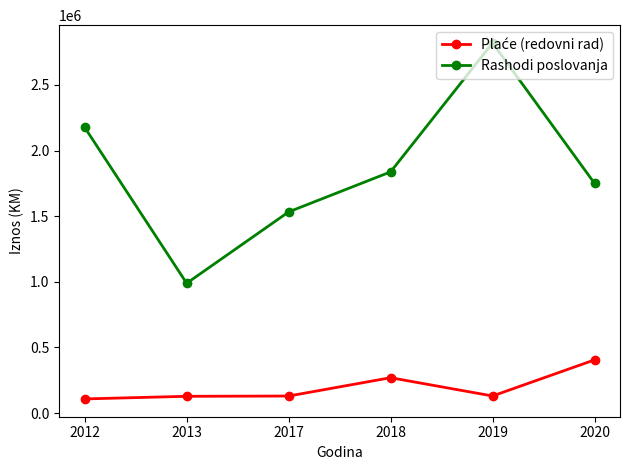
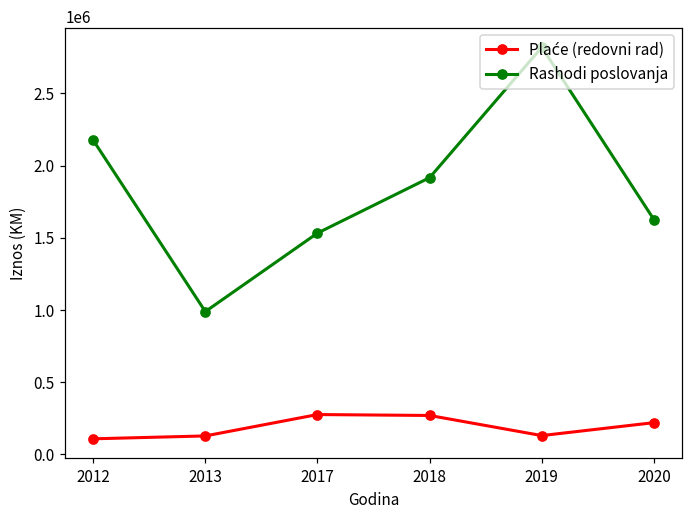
  {
    "Plaće (redovni rad)": {
      "2012": 110000,
      "2013": 130000,
-     "2017": 130000,
+     "2017": 280000,
      "2018": 270000,
      "2019": 130000,
-     "2020": 410000
+     "2020": 220000
    },
    "Rashodi poslovanja": {
      "2012": 2180000,
      "2013": 990000,
      "2017": 1530000,
-     "2018": 1840000,
-     "2020": 1750000
+     "2018": 1920000,
+     "2020": 1630000
    }
  }
